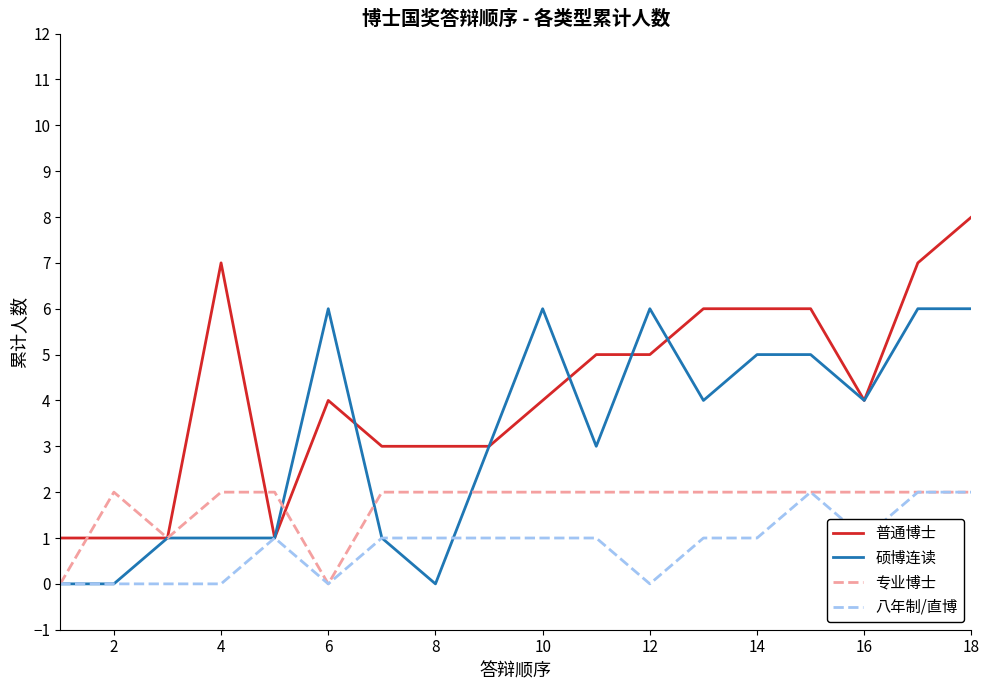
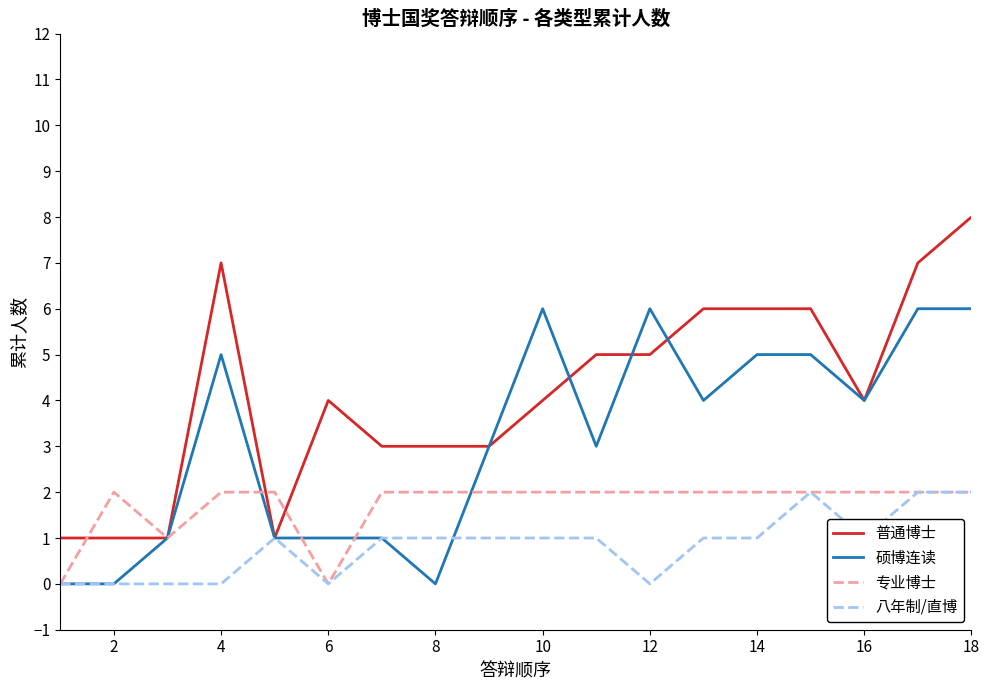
  {
    "普通博士": {
      "2": 1,
      "4": 7,
      "6": 4,
      "8": 3,
      "10": 4,
      "12": 5,
      "14": 6,
      "18": 8
    },
    "硕博连读": {
-     "4": 1,
-     "6": 6,
+     "4": 5,
+     "6": 1,
      "8": 0,
      "10": 6,
      "12": 6,
      "14": 5,
      "18": 6
    },
    "专业博士": {
      "2": 2,
      "4": 2,
      "8": 2,
      "10": 2,
      "12": 2,
      "14": 2,
      "16": 2
    },
    "八年制/直博": {
      "4": 0,
      "8": 1,
      "10": 1,
      "12": 0,
      "14": 1
    }
  }
